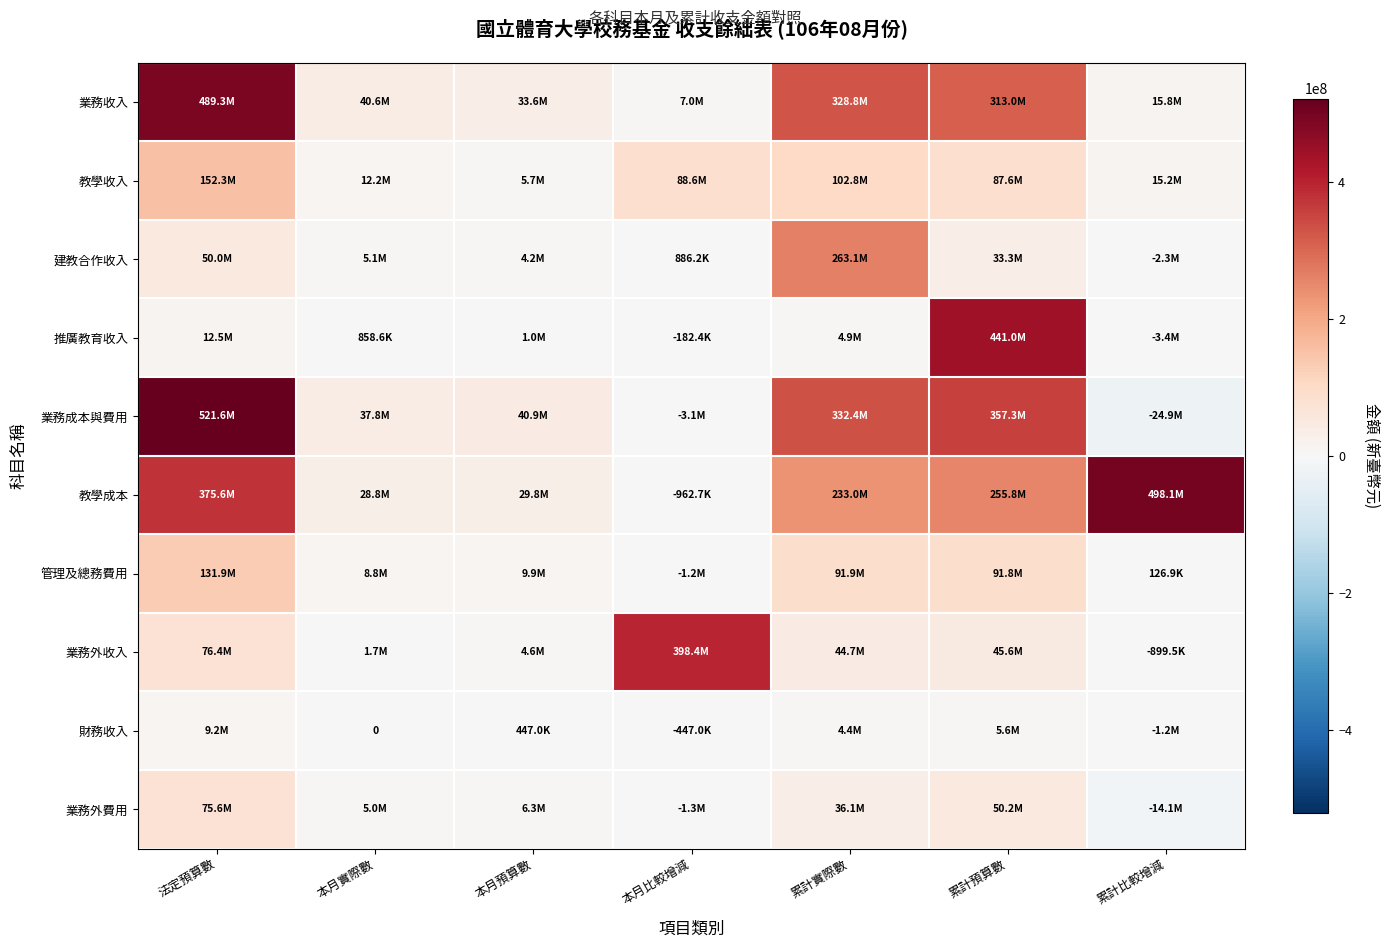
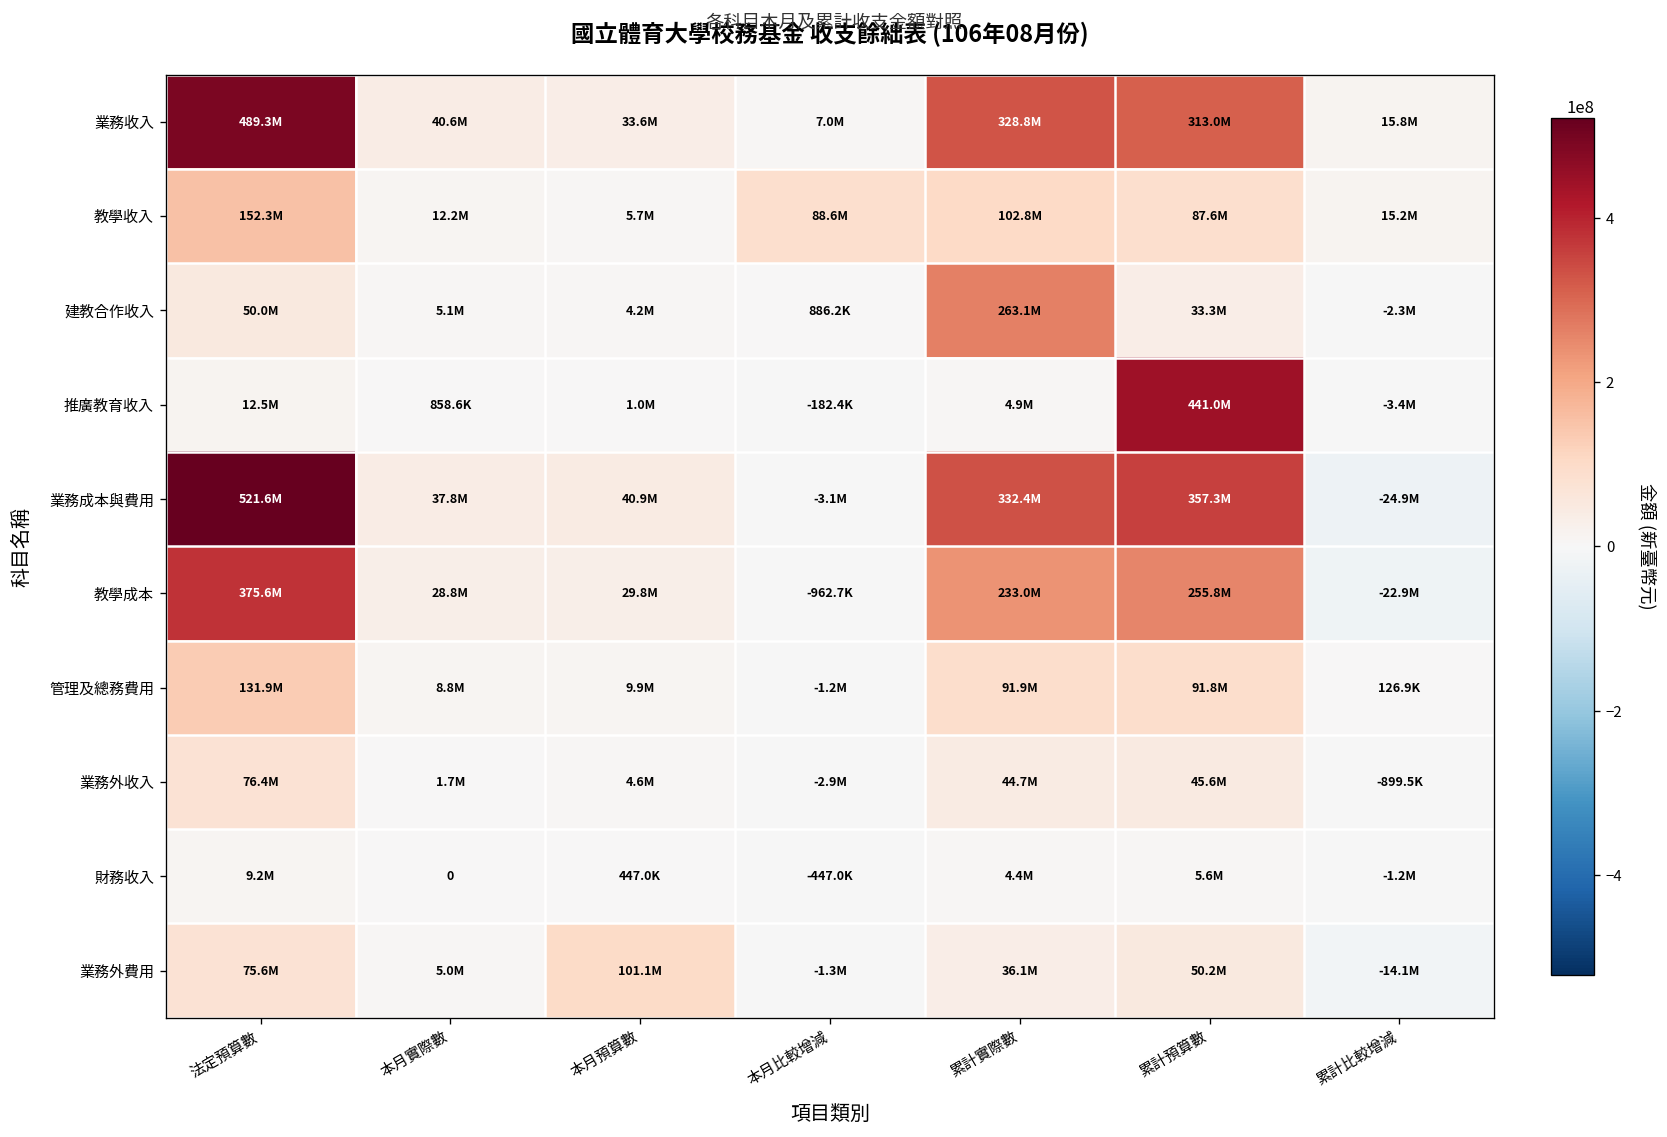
  {
    "業務收入": {
      "法定預算數": "489.3M",
      "本月實際數": "40.6M",
      "本月預算數": "33.6M",
      "本月比較增減": "7.0M",
      "累計實際數": "328.8M",
      "累計預算數": "313.0M",
      "累計比較增減": "15.8M"
    },
    "教學收入": {
      "法定預算數": "152.3M",
      "本月實際數": "12.2M",
      "本月預算數": "5.7M",
      "本月比較增減": "88.6M",
      "累計實際數": "102.8M",
      "累計預算數": "87.6M",
      "累計比較增減": "15.2M"
    },
    "建教合作收入": {
      "法定預算數": "50.0M",
      "本月實際數": "5.1M",
      "本月預算數": "4.2M",
      "本月比較增減": "886.2K",
      "累計實際數": "263.1M",
      "累計預算數": "33.3M",
      "累計比較增減": "-2.3M"
    },
    "推廣教育收入": {
      "法定預算數": "12.5M",
      "本月實際數": "858.6K",
      "本月預算數": "1.0M",
      "本月比較增減": "-182.4K",
      "累計實際數": "4.9M",
      "累計預算數": "441.0M",
      "累計比較增減": "-3.4M"
    },
    "業務成本與費用": {
      "法定預算數": "521.6M",
      "本月實際數": "37.8M",
      "本月預算數": "40.9M",
      "本月比較增減": "-3.1M",
      "累計實際數": "332.4M",
      "累計預算數": "357.3M",
      "累計比較增減": "-24.9M"
    },
    "教學成本": {
      "法定預算數": "375.6M",
      "本月實際數": "28.8M",
      "本月預算數": "29.8M",
      "本月比較增減": "-962.7K",
      "累計實際數": "233.0M",
      "累計預算數": "255.8M",
-     "累計比較增減": "498.1M"
+     "累計比較增減": "-22.9M"
    },
    "管理及總務費用": {
      "法定預算數": "131.9M",
      "本月實際數": "8.8M",
      "本月預算數": "9.9M",
      "本月比較增減": "-1.2M",
      "累計實際數": "91.9M",
      "累計預算數": "91.8M",
      "累計比較增減": "126.9K"
    },
    "業務外收入": {
      "法定預算數": "76.4M",
      "本月實際數": "1.7M",
      "本月預算數": "4.6M",
-     "本月比較增減": "398.4M",
+     "本月比較增減": "-2.9M",
      "累計實際數": "44.7M",
      "累計預算數": "45.6M",
      "累計比較增減": "-899.5K"
    },
    "財務收入": {
      "法定預算數": "9.2M",
      "本月實際數": "0",
      "本月預算數": "447.0K",
      "本月比較增減": "-447.0K",
      "累計實際數": "4.4M",
      "累計預算數": "5.6M",
      "累計比較增減": "-1.2M"
    },
    "業務外費用": {
      "法定預算數": "75.6M",
      "本月實際數": "5.0M",
-     "本月預算數": "6.3M",
+     "本月預算數": "101.1M",
      "本月比較增減": "-1.3M",
      "累計實際數": "36.1M",
      "累計預算數": "50.2M",
      "累計比較增減": "-14.1M"
    }
  }
